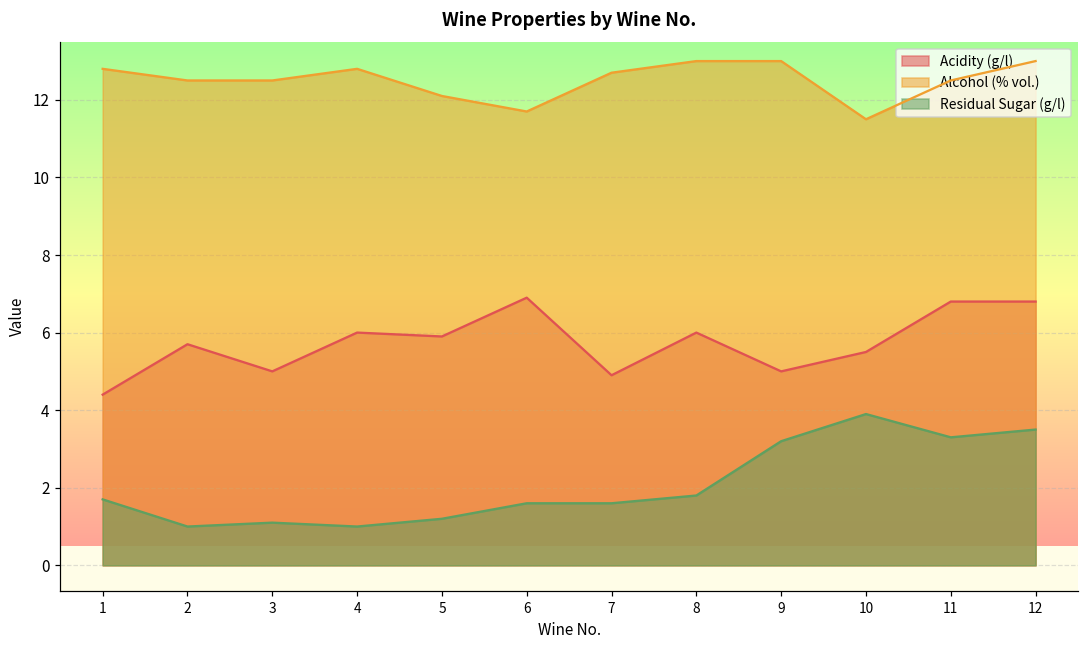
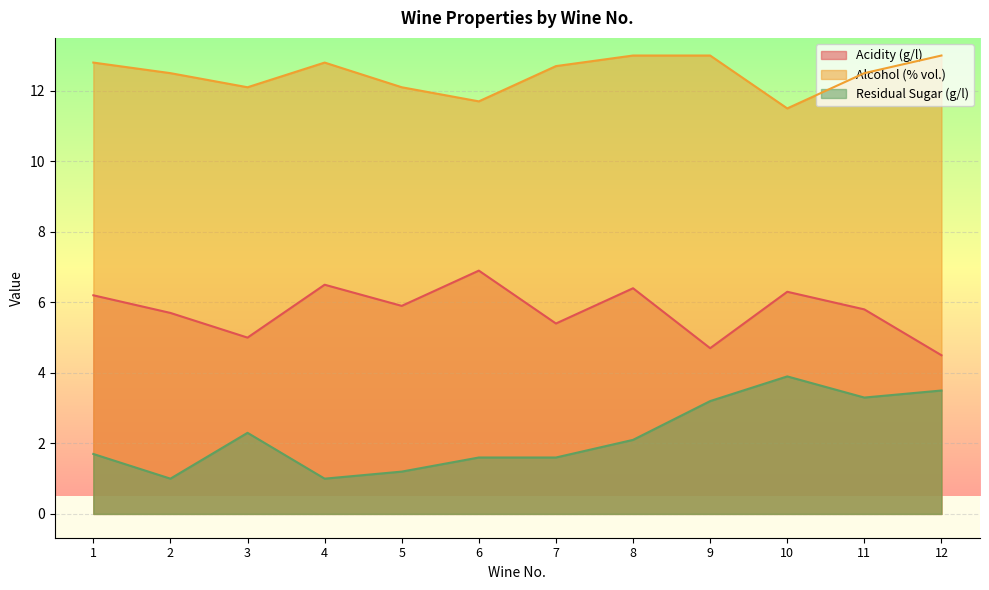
  {
    "Acidity (g/l)": {
-     "1": 4.4,
+     "1": 6.2,
      "2": 5.7,
      "3": 5.0,
-     "4": 6.0,
+     "4": 6.5,
      "5": 5.9,
      "6": 6.9,
-     "7": 4.9,
-     "8": 6.0,
-     "9": 5.0,
-     "10": 5.5,
-     "11": 6.8,
-     "12": 6.8
+     "7": 5.4,
+     "8": 6.4,
+     "9": 4.7,
+     "10": 6.3,
+     "11": 5.8,
+     "12": 4.5
    },
    "Alcohol (% vol.)": {
      "1": 12.8,
      "2": 12.5,
-     "3": 12.5,
+     "3": 12.1,
      "4": 12.8,
      "5": 12.1,
      "6": 11.7,
      "7": 12.7,
      "8": 13.0,
      "9": 13.0,
      "10": 11.5
    },
    "Residual Sugar (g/l)": {
      "1": 1.7,
      "2": 1.0,
-     "3": 1.1,
+     "3": 2.3,
      "4": 1.0,
      "5": 1.2,
      "6": 1.6,
      "7": 1.6,
-     "8": 1.8,
+     "8": 2.1,
      "9": 3.2,
      "10": 3.9,
      "11": 3.3,
      "12": 3.5
    }
  }
